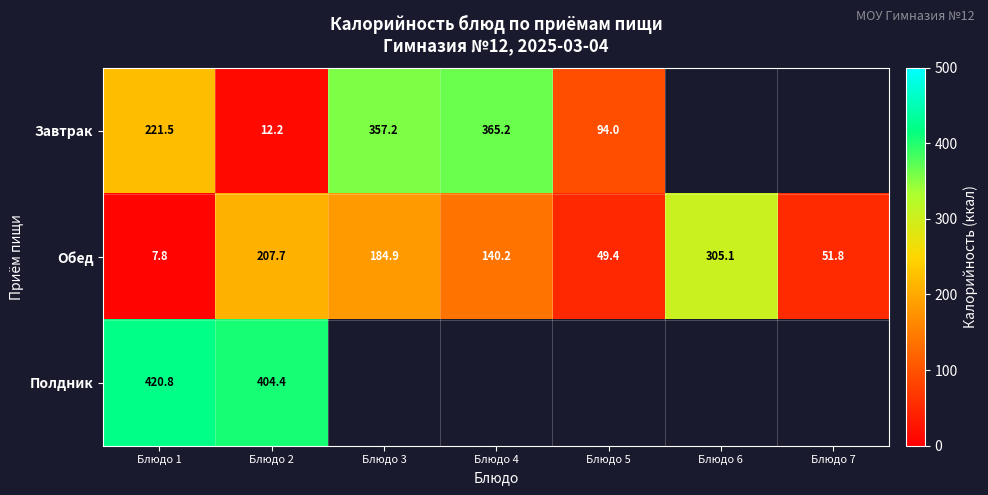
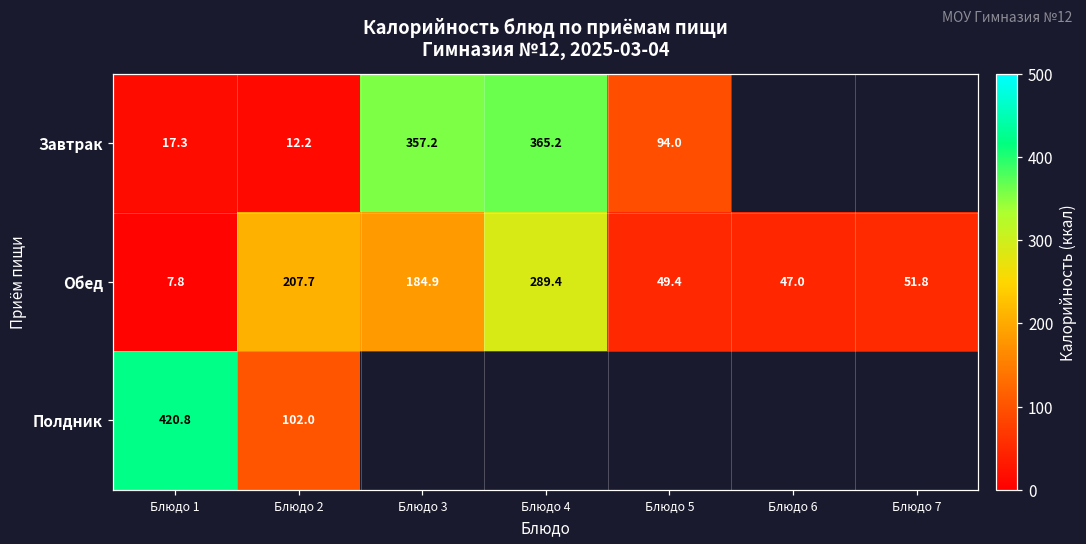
  {
    "Завтрак": {
-     "Блюдо 1": 221.5,
+     "Блюдо 1": 17.3,
      "Блюдо 2": 12.2,
      "Блюдо 3": 357.2,
      "Блюдо 4": 365.2,
      "Блюдо 5": 94.0
    },
    "Обед": {
      "Блюдо 1": 7.8,
      "Блюдо 2": 207.7,
      "Блюдо 3": 184.9,
-     "Блюдо 4": 140.2,
+     "Блюдо 4": 289.4,
      "Блюдо 5": 49.4,
-     "Блюдо 6": 305.1,
+     "Блюдо 6": 47.0,
      "Блюдо 7": 51.8
    },
    "Полдник": {
      "Блюдо 1": 420.8,
-     "Блюдо 2": 404.4
+     "Блюдо 2": 102.0
    }
  }
